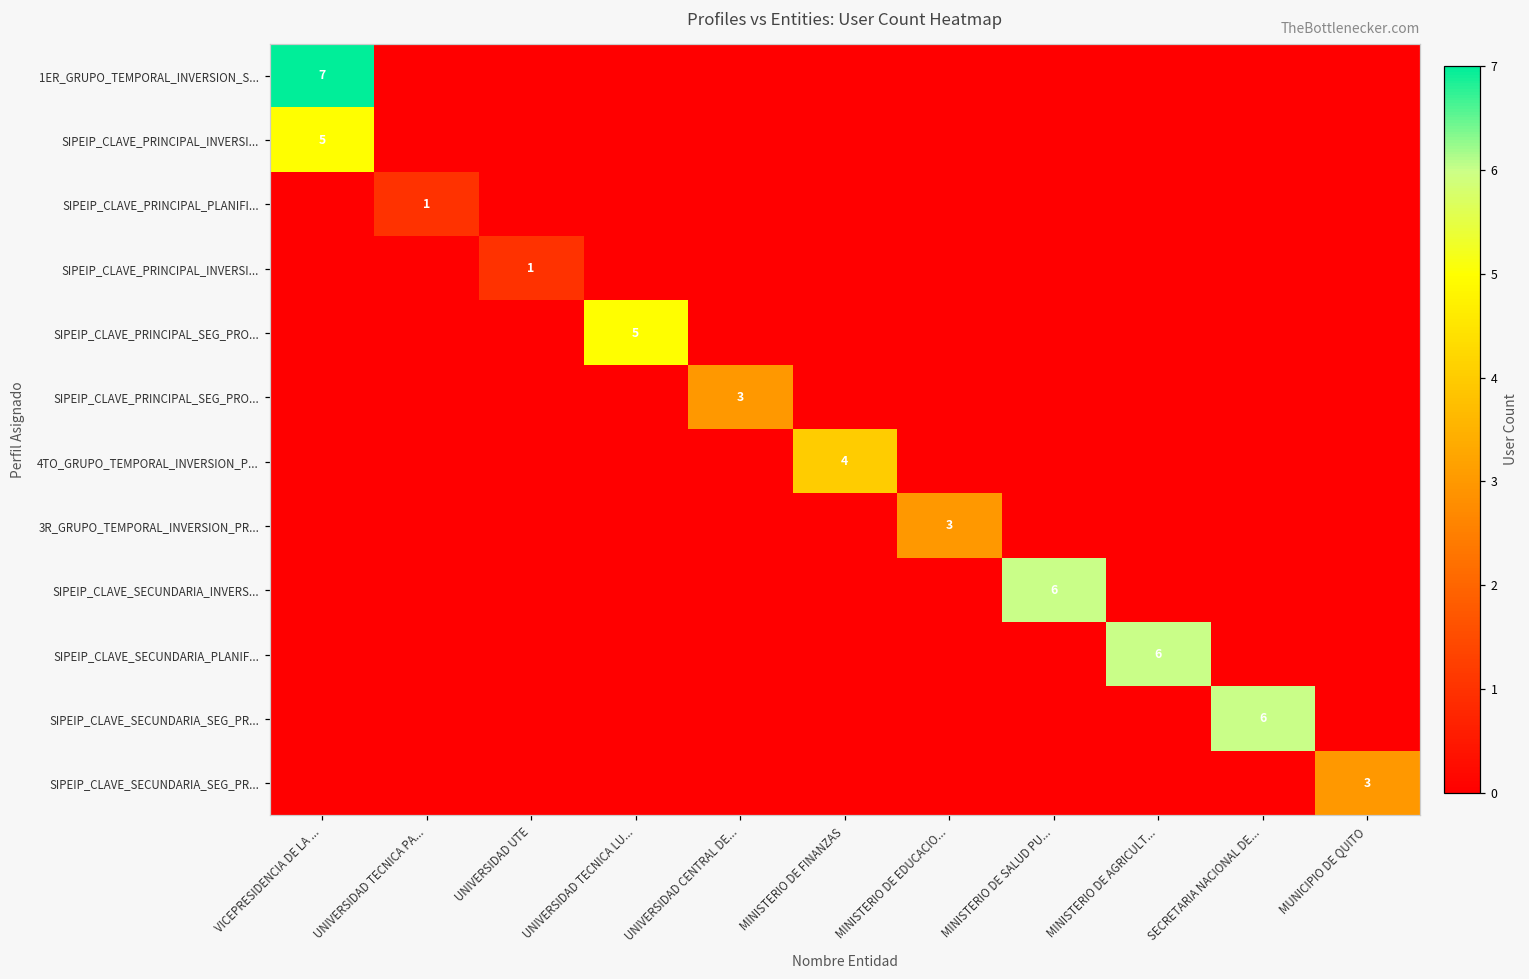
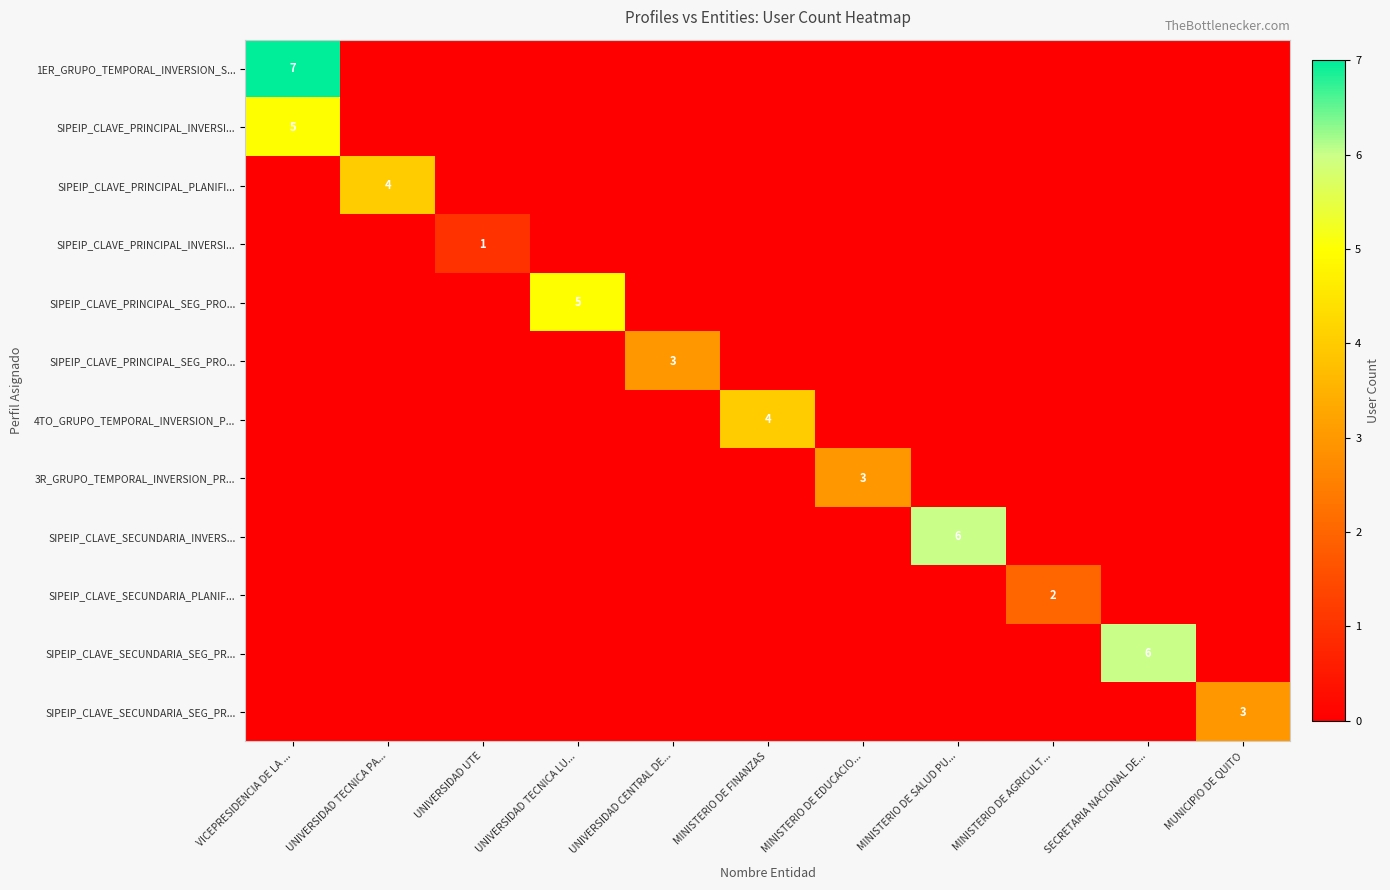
  {
    "1ER_GRUPO_TEMPORAL_INVERSION_S...": {
      "VICEPRESIDENCIA DE LA ...": 7
    },
    "SIPEIP_CLAVE_PRINCIPAL_PLANIFI...": {
-     "UNIVERSIDAD TECNICA PA...": 1
+     "UNIVERSIDAD TECNICA PA...": 4
    },
    "4TO_GRUPO_TEMPORAL_INVERSION_P...": {
      "MINISTERIO DE FINANZAS": 4
    },
    "3R_GRUPO_TEMPORAL_INVERSION_PR...": {
      "MINISTERIO DE EDUCACIO...": 3
    },
    "SIPEIP_CLAVE_SECUNDARIA_INVERS...": {
      "MINISTERIO DE SALUD PU...": 6
    },
    "SIPEIP_CLAVE_SECUNDARIA_PLANIF...": {
-     "MINISTERIO DE AGRICULT...": 6
+     "MINISTERIO DE AGRICULT...": 2
    }
  }
